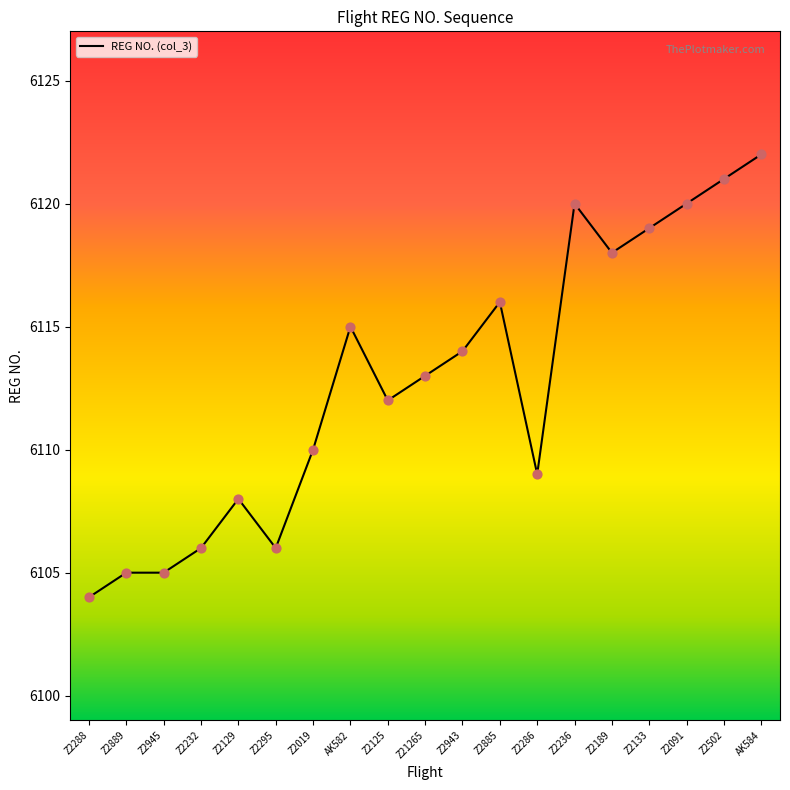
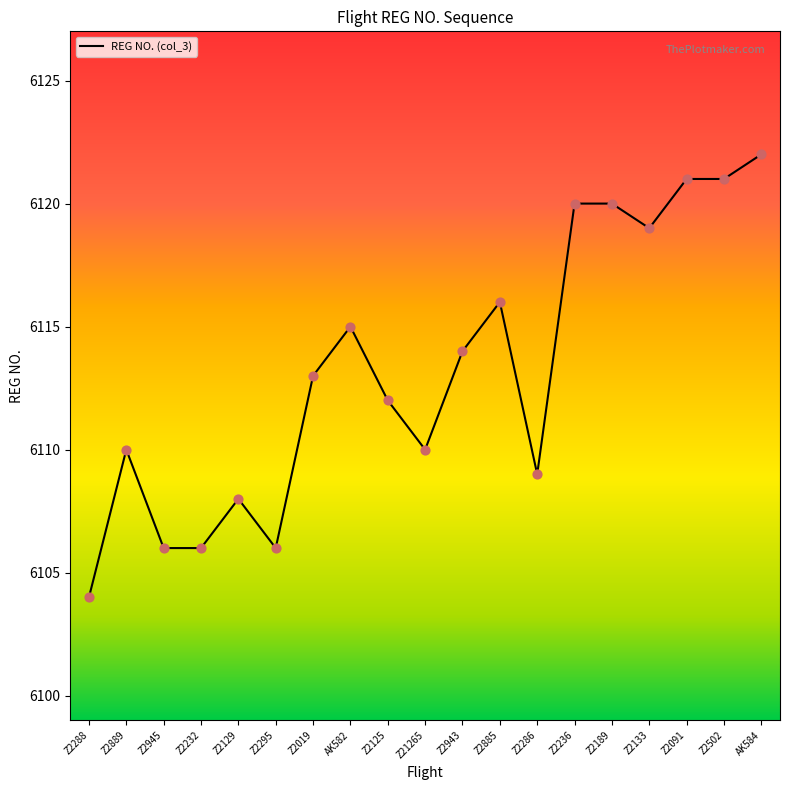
  {
    "Z2288": 6104,
-   "Z2889": 6105,
-   "Z2945": 6105,
+   "Z2889": 6110,
+   "Z2945": 6106,
    "Z2232": 6106,
    "Z2129": 6108,
    "Z2295": 6106,
-   "Z2019": 6110,
+   "Z2019": 6113,
    "AK582": 6115,
    "Z2125": 6112,
-   "Z21265": 6113,
+   "Z21265": 6110,
    "Z2943": 6114,
    "Z2885": 6116,
    "Z2286": 6109,
    "Z2236": 6120,
-   "Z2189": 6118,
+   "Z2189": 6120,
    "Z2133": 6119,
-   "Z2091": 6120,
+   "Z2091": 6121,
    "Z2502": 6121,
    "AK584": 6122
  }
